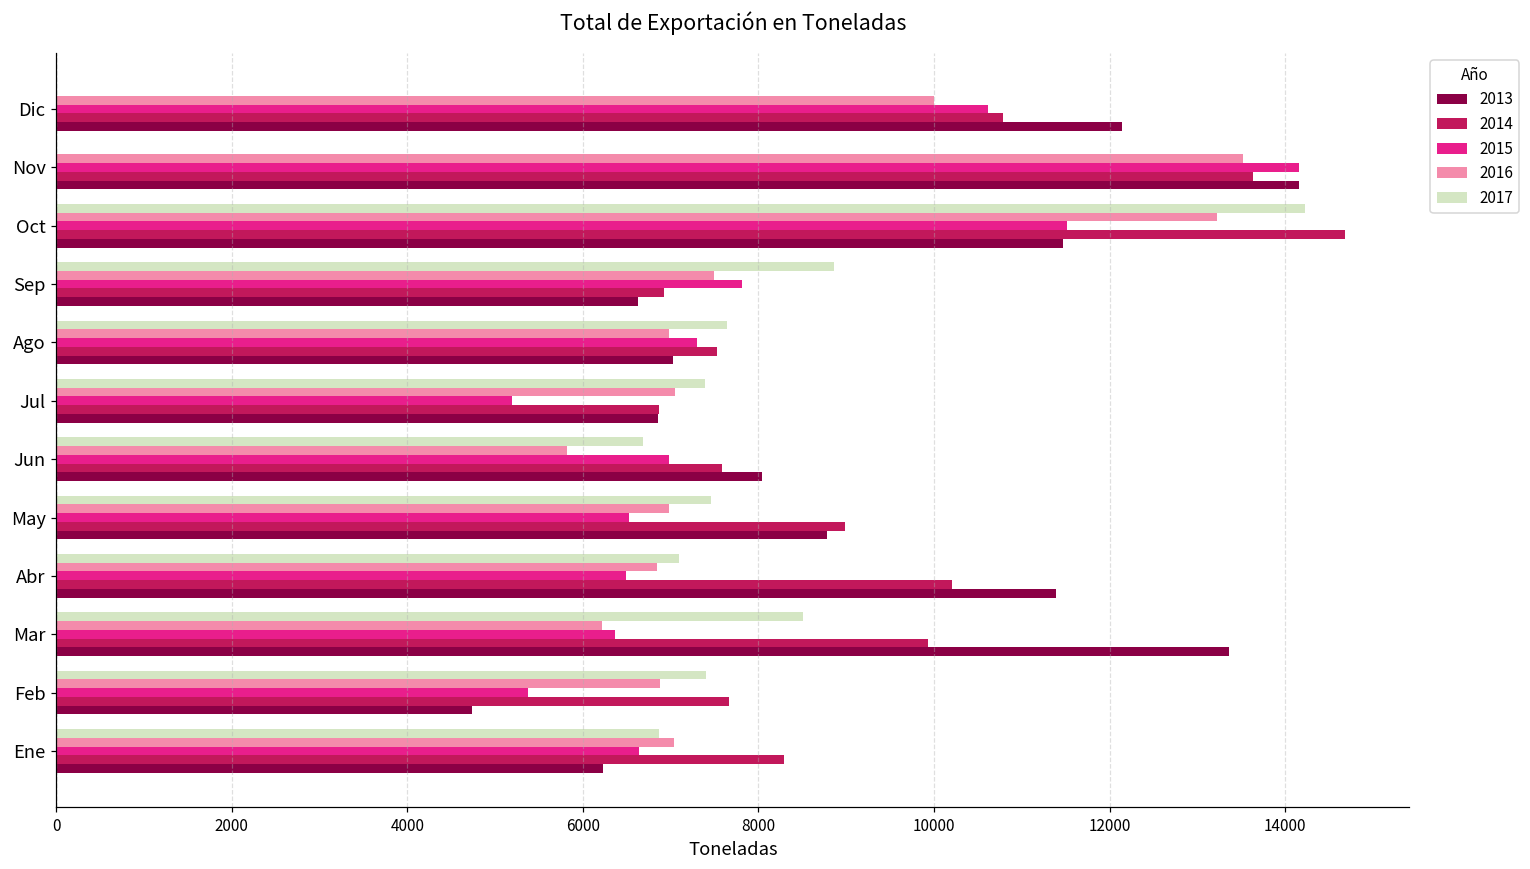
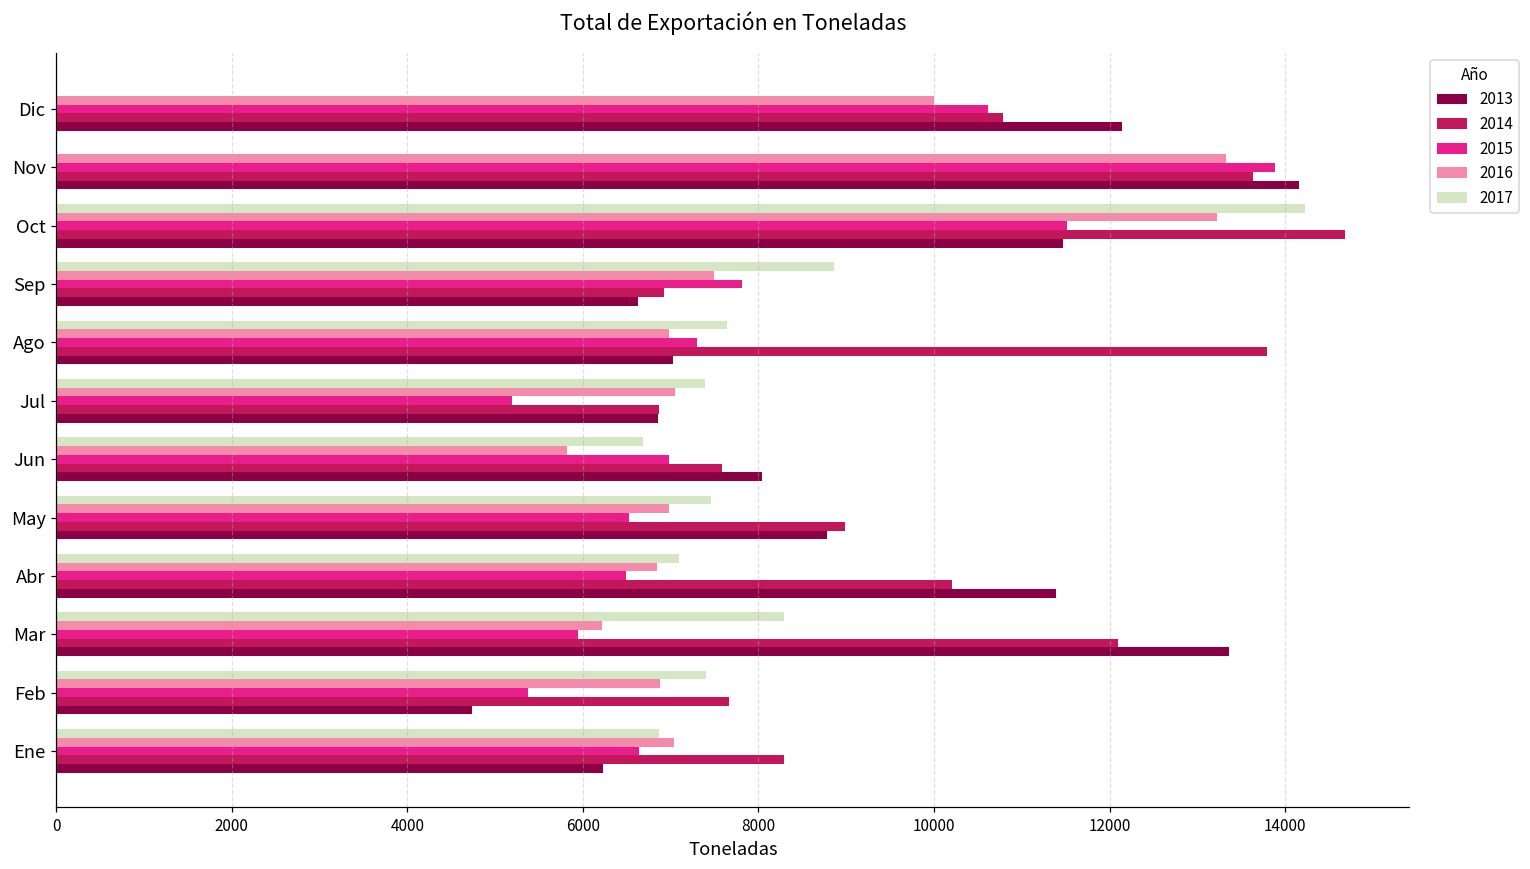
  {
    "2013": {
      "Dic": 12100,
      "Nov": 14200,
      "Oct": 11500,
      "Sep": 6600,
      "Ago": 7000,
      "Jul": 6900,
      "Jun": 8000,
      "May": 8800,
      "Abr": 11400,
      "Mar": 13400,
      "Feb": 4700,
      "Ene": 6200
    },
    "2014": {
      "Dic": 10800,
      "Nov": 13600,
      "Oct": 14700,
      "Sep": 6900,
-     "Ago": 7500,
+     "Ago": 13800,
      "Jul": 6900,
      "Jun": 7600,
      "May": 9000,
      "Abr": 10200,
-     "Mar": 9900,
+     "Mar": 12100,
      "Feb": 7700,
      "Ene": 8300
    },
    "2015": {
      "Dic": 10600,
-     "Nov": 14200,
+     "Nov": 13900,
      "Oct": 11500,
      "Sep": 7800,
      "Ago": 7300,
      "Jul": 5200,
      "Jun": 7000,
      "May": 6500,
      "Abr": 6500,
-     "Mar": 6400,
+     "Mar": 5900,
      "Feb": 5400,
      "Ene": 6600
    },
    "2016": {
      "Dic": 10000,
-     "Nov": 13500,
+     "Nov": 13300,
      "Oct": 13200,
      "Sep": 7500,
      "Ago": 7000,
      "Jul": 7000,
      "Jun": 5800,
      "May": 7000,
      "Abr": 6800,
      "Mar": 6200,
      "Feb": 6900,
      "Ene": 7000
    },
    "2017": {
      "Dic": 0,
      "Nov": 0,
      "Oct": 14200,
      "Sep": 8900,
      "Ago": 7600,
      "Jul": 7400,
      "Jun": 6700,
      "May": 7500,
      "Abr": 7100,
-     "Mar": 8500,
+     "Mar": 8300,
      "Feb": 7400,
      "Ene": 6900
    }
  }
